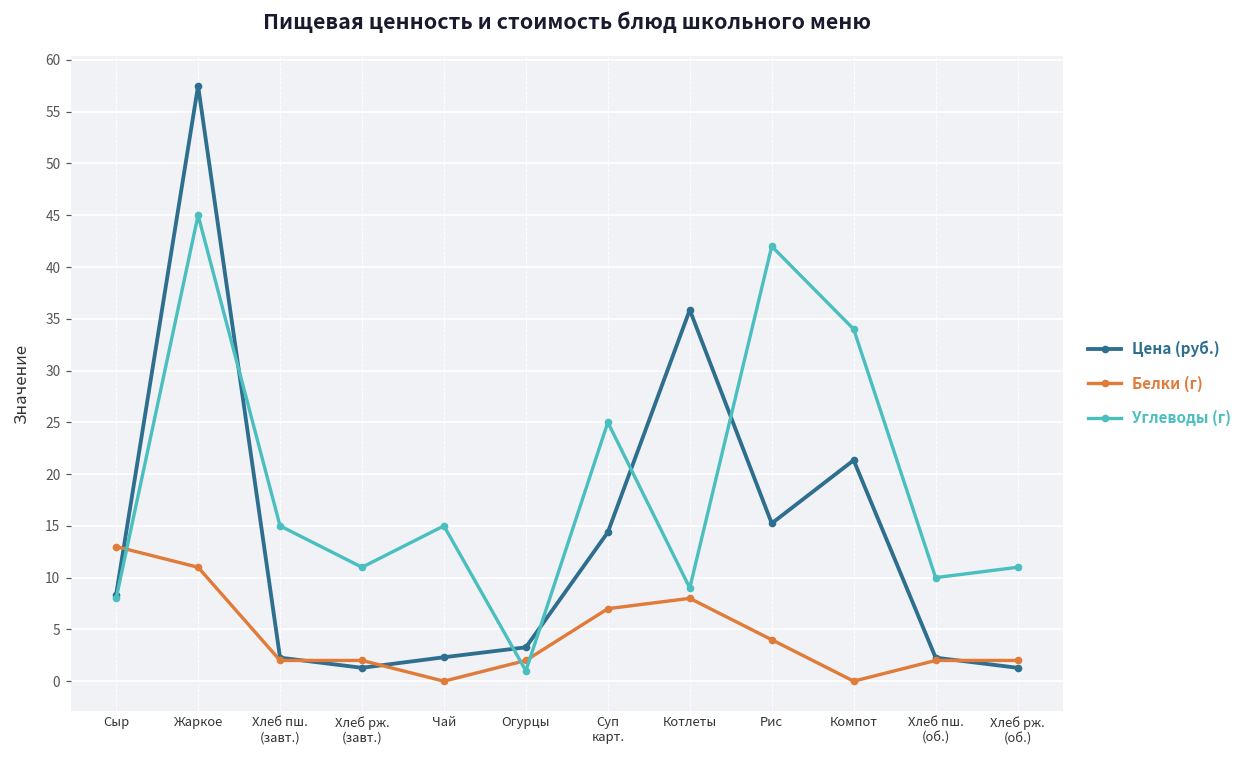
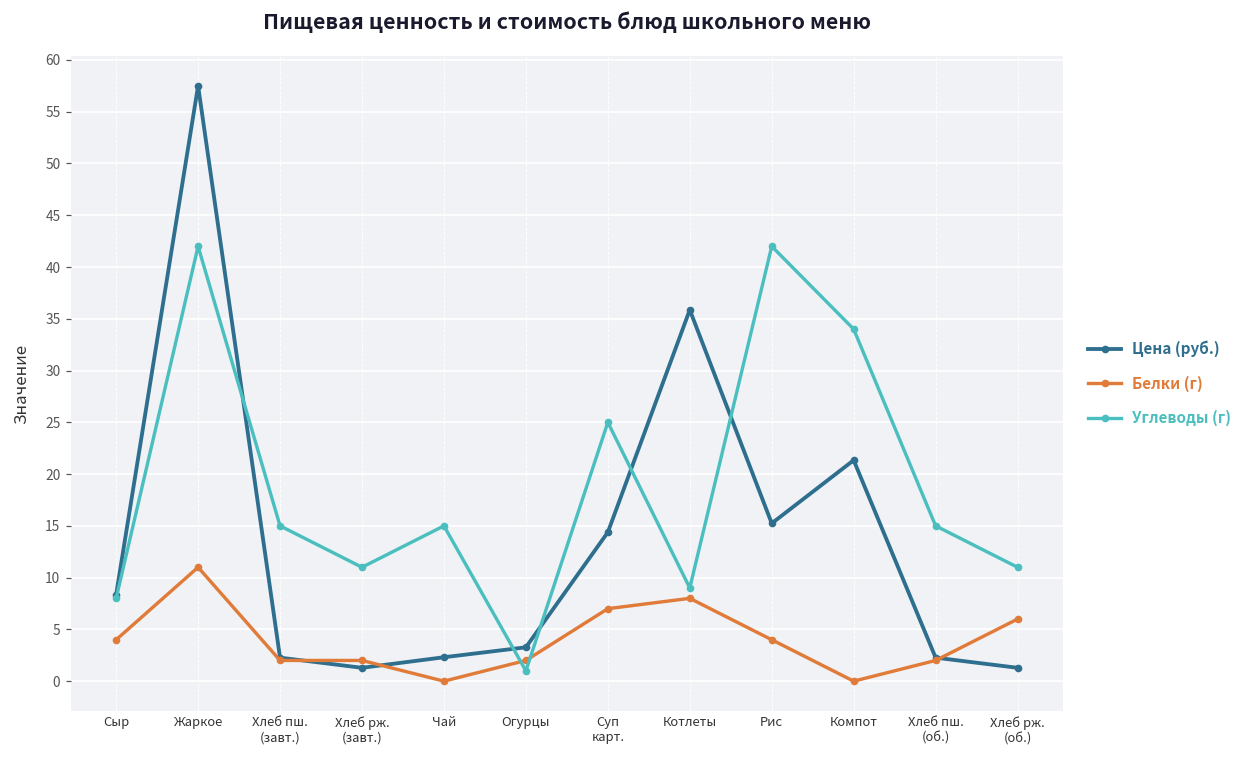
  {
    "Цена (руб.)": {
      "Сыр": 8,
      "Жаркое": 58,
      "Хлеб рж. (завт.)": 1,
      "Чай": 2,
      "Огурцы": 3,
      "Суп карт.": 14,
      "Котлеты": 36,
      "Рис": 15,
      "Компот": 21,
      "Хлеб рж. (об.)": 1
    },
    "Белки (г)": {
-     "Сыр": 13,
+     "Сыр": 4,
      "Жаркое": 11,
      "Хлеб рж. (завт.)": 2,
      "Чай": 0,
      "Огурцы": 2,
      "Суп карт.": 7,
      "Котлеты": 8,
      "Рис": 4,
      "Компот": 0,
-     "Хлеб рж. (об.)": 2
+     "Хлеб рж. (об.)": 6
    },
    "Углеводы (г)": {
      "Сыр": 8,
-     "Жаркое": 45,
+     "Жаркое": 42,
      "Хлеб пш. (завт.)": 15,
      "Хлеб рж. (завт.)": 11,
      "Чай": 15,
      "Огурцы": 1,
      "Суп карт.": 25,
      "Котлеты": 9,
      "Рис": 42,
      "Компот": 34,
-     "Хлеб пш. (об.)": 10,
+     "Хлеб пш. (об.)": 15,
      "Хлеб рж. (об.)": 11
    }
  }
